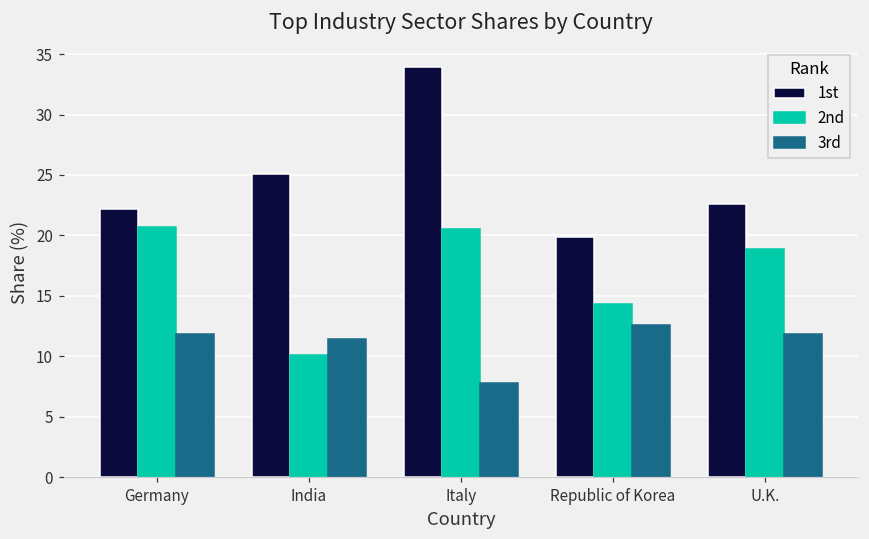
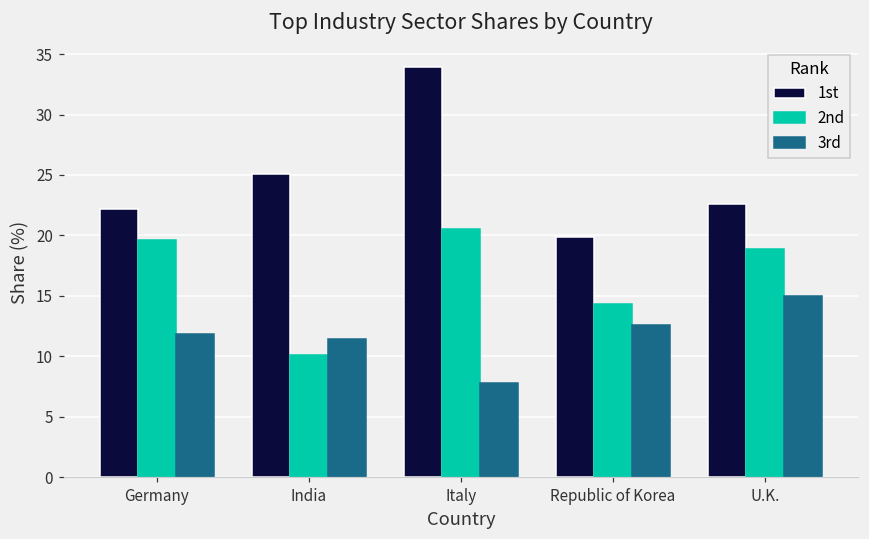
  {
    "1st": {
      "Germany": 22.2,
      "India": 25.1,
      "Italy": 33.9,
      "Republic of Korea": 19.9,
      "U.K.": 22.6
    },
    "2nd": {
-     "Germany": 20.7,
+     "Germany": 19.6,
      "India": 10.1,
      "Italy": 20.5,
      "Republic of Korea": 14.3,
      "U.K.": 18.9
    },
    "3rd": {
      "Germany": 11.8,
      "India": 11.4,
      "Italy": 7.8,
      "Republic of Korea": 12.6,
-     "U.K.": 11.8
+     "U.K.": 15.0
    }
  }
